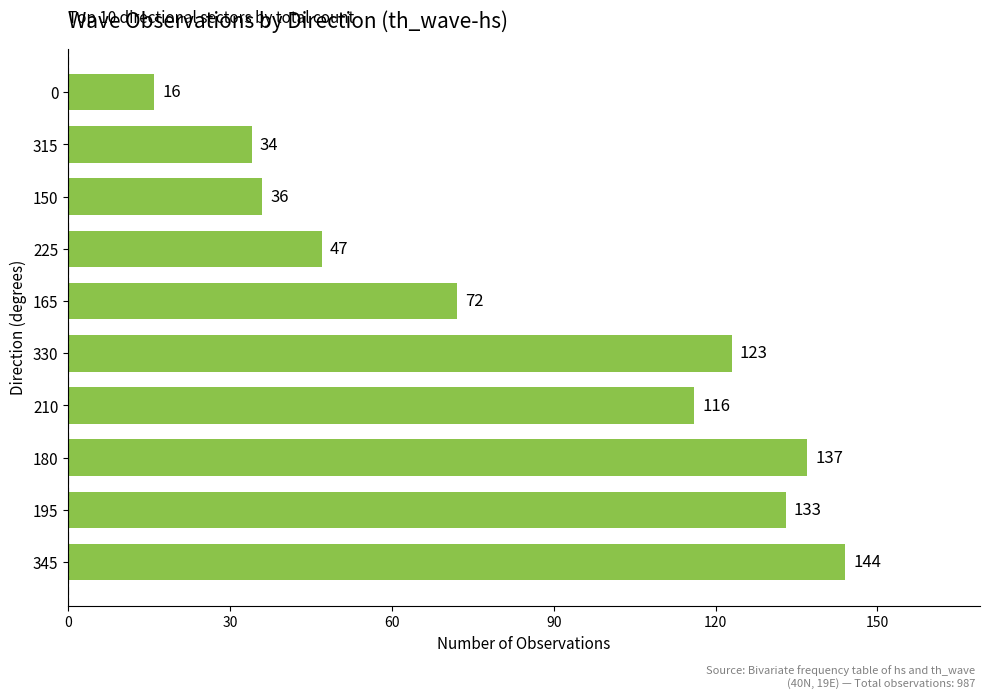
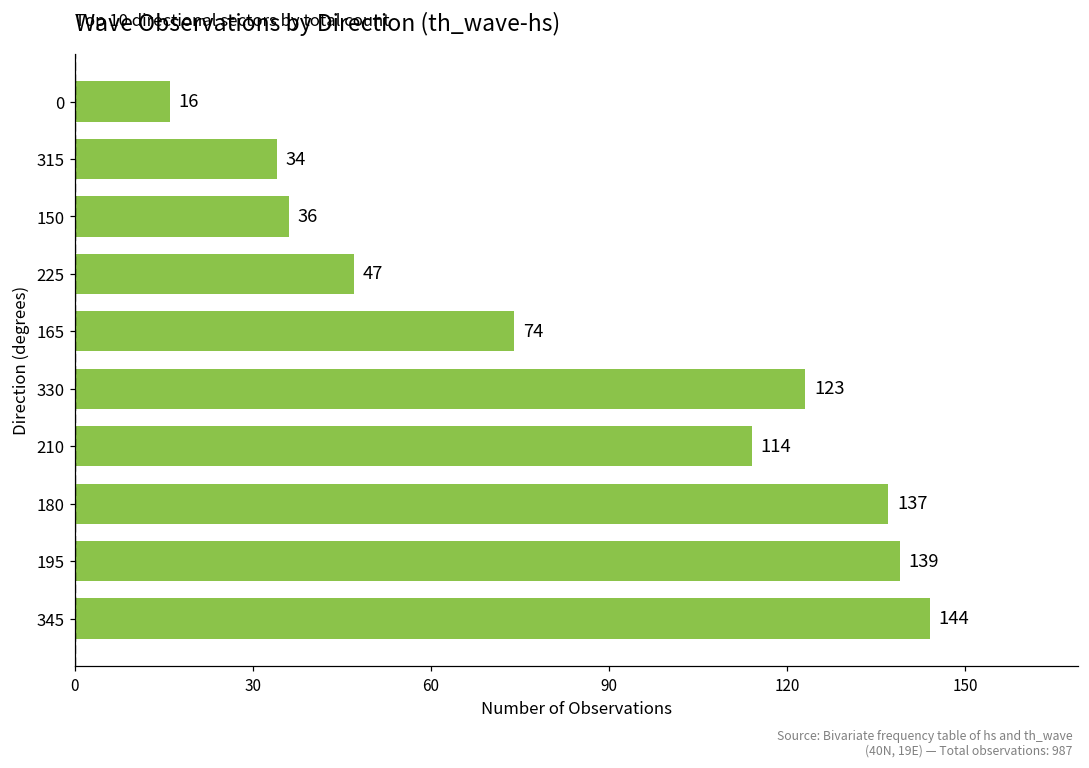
  {
    "0": 16,
    "315": 34,
    "150": 36,
    "225": 47,
-   "165": 72,
+   "165": 74,
    "330": 123,
-   "210": 116,
+   "210": 114,
    "180": 137,
-   "195": 133,
+   "195": 139,
    "345": 144
  }
